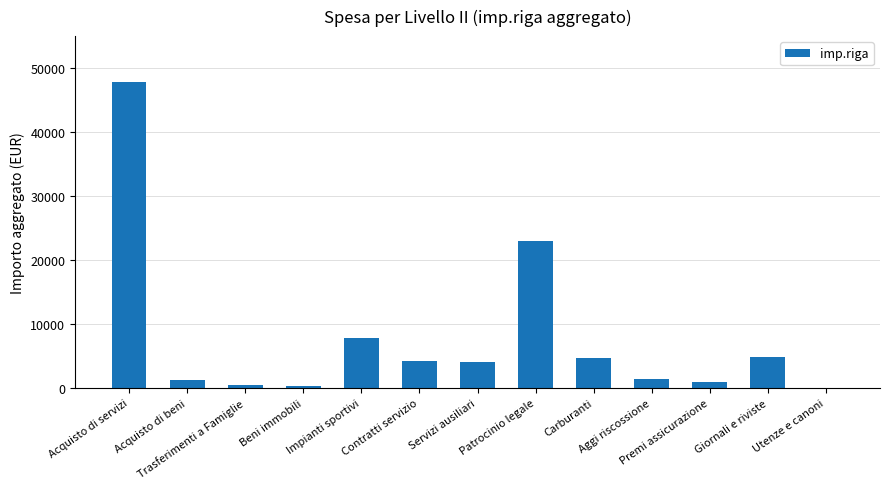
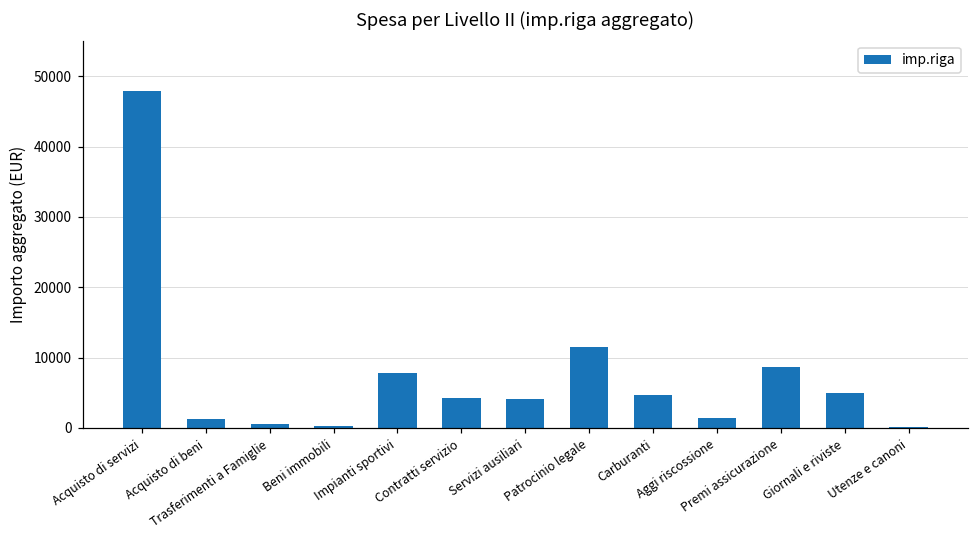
  {
    "Acquisto di servizi": 48000,
    "Acquisto di beni": 1000,
    "Trasferimenti a Famiglie": 1000,
    "Impianti sportivi": 8000,
    "Contratti servizio": 4000,
    "Servizi ausiliari": 4000,
-   "Patrocinio legale": 23000,
+   "Patrocinio legale": 12000,
    "Carburanti": 5000,
    "Aggi riscossione": 1000,
-   "Premi assicurazione": 1000,
+   "Premi assicurazione": 9000,
    "Giornali e riviste": 5000
  }
